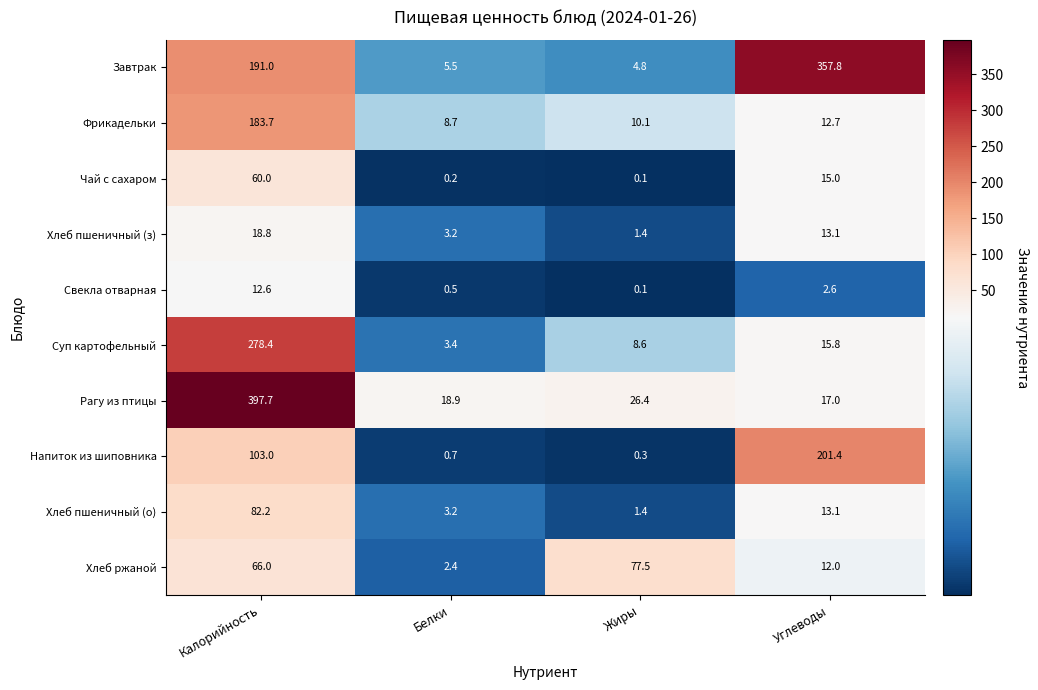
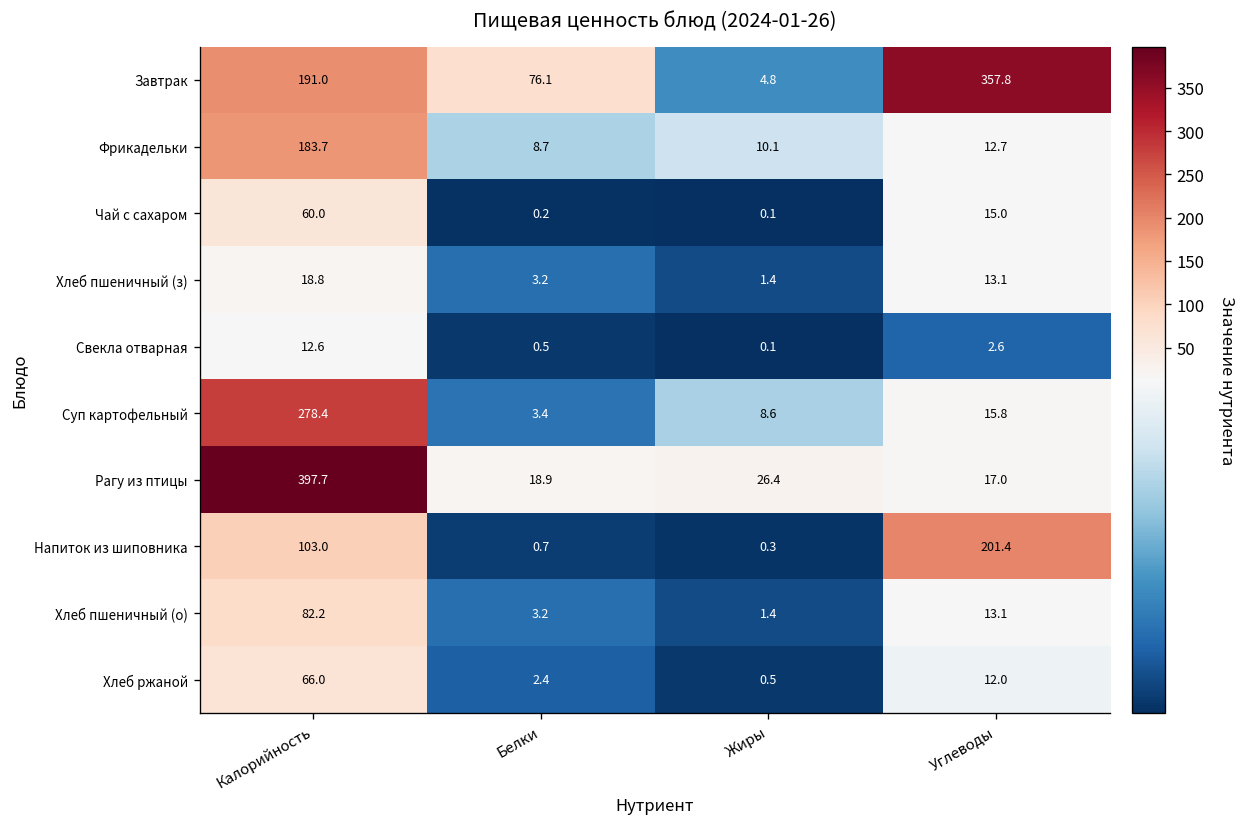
  {
    "Завтрак": {
      "Калорийность": 191.0,
-     "Белки": 5.5,
+     "Белки": 76.1,
      "Жиры": 4.8,
      "Углеводы": 357.8
    },
    "Фрикадельки": {
      "Калорийность": 183.7,
      "Белки": 8.7,
      "Жиры": 10.1,
      "Углеводы": 12.7
    },
    "Чай с сахаром": {
      "Калорийность": 60.0,
      "Белки": 0.2,
      "Жиры": 0.1,
      "Углеводы": 15.0
    },
    "Хлеб пшеничный (з)": {
      "Калорийность": 18.8,
      "Белки": 3.2,
      "Жиры": 1.4,
      "Углеводы": 13.1
    },
    "Свекла отварная": {
      "Калорийность": 12.6,
      "Белки": 0.5,
      "Жиры": 0.1,
      "Углеводы": 2.6
    },
    "Суп картофельный": {
      "Калорийность": 278.4,
      "Белки": 3.4,
      "Жиры": 8.6,
      "Углеводы": 15.8
    },
    "Рагу из птицы": {
      "Калорийность": 397.7,
      "Белки": 18.9,
      "Жиры": 26.4,
      "Углеводы": 17.0
    },
    "Напиток из шиповника": {
      "Калорийность": 103.0,
      "Белки": 0.7,
      "Жиры": 0.3,
      "Углеводы": 201.4
    },
    "Хлеб пшеничный (о)": {
      "Калорийность": 82.2,
      "Белки": 3.2,
      "Жиры": 1.4,
      "Углеводы": 13.1
    },
    "Хлеб ржаной": {
      "Калорийность": 66.0,
      "Белки": 2.4,
-     "Жиры": 77.5,
+     "Жиры": 0.5,
      "Углеводы": 12.0
    }
  }
